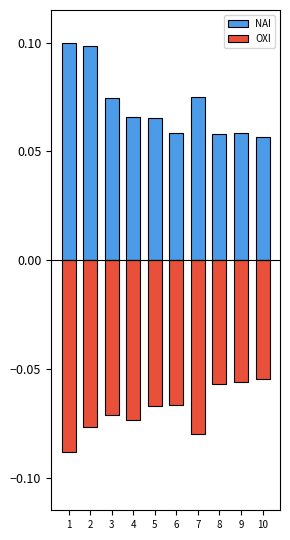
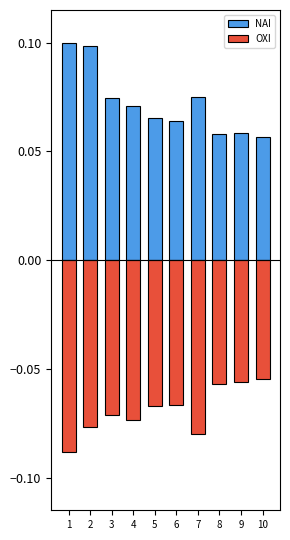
  {
    "ΝΑΙ": {
      "1": 0.100,
      "2": 0.099,
      "3": 0.075,
-     "4": 0.066,
+     "4": 0.071,
      "5": 0.065,
-     "6": 0.058,
+     "6": 0.064,
      "7": 0.075,
      "8": 0.058,
      "9": 0.058,
      "10": 0.057
    },
    "ΟΧΙ": {
      "1": -0.088,
      "2": -0.077,
      "3": -0.071,
      "4": -0.073,
      "5": -0.067,
      "6": -0.067,
      "7": -0.080,
      "8": -0.057,
      "9": -0.056,
      "10": -0.055
    }
  }
